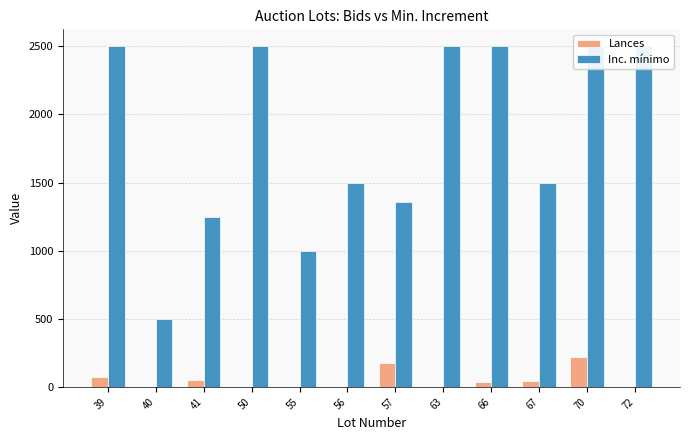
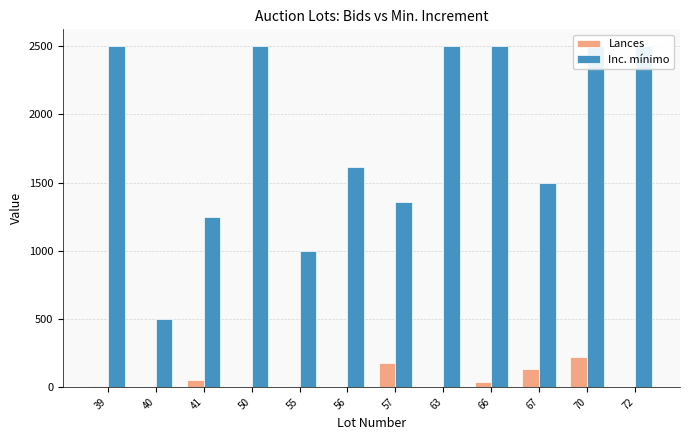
  {
    "Lances": {
-     "39": 70,
+     "39": 0,
      "40": 0,
      "41": 50,
      "50": 0,
      "55": 0,
      "57": 170,
      "63": 0,
      "66": 40,
-     "67": 40,
+     "67": 130,
      "70": 220,
      "72": 0
    },
    "Inc. mínimo": {
      "39": 2500,
      "40": 500,
      "41": 1250,
      "50": 2500,
      "55": 1000,
-     "56": 1500,
+     "56": 1610,
      "57": 1360,
      "63": 2500,
      "66": 2500,
      "67": 1500
    }
  }
